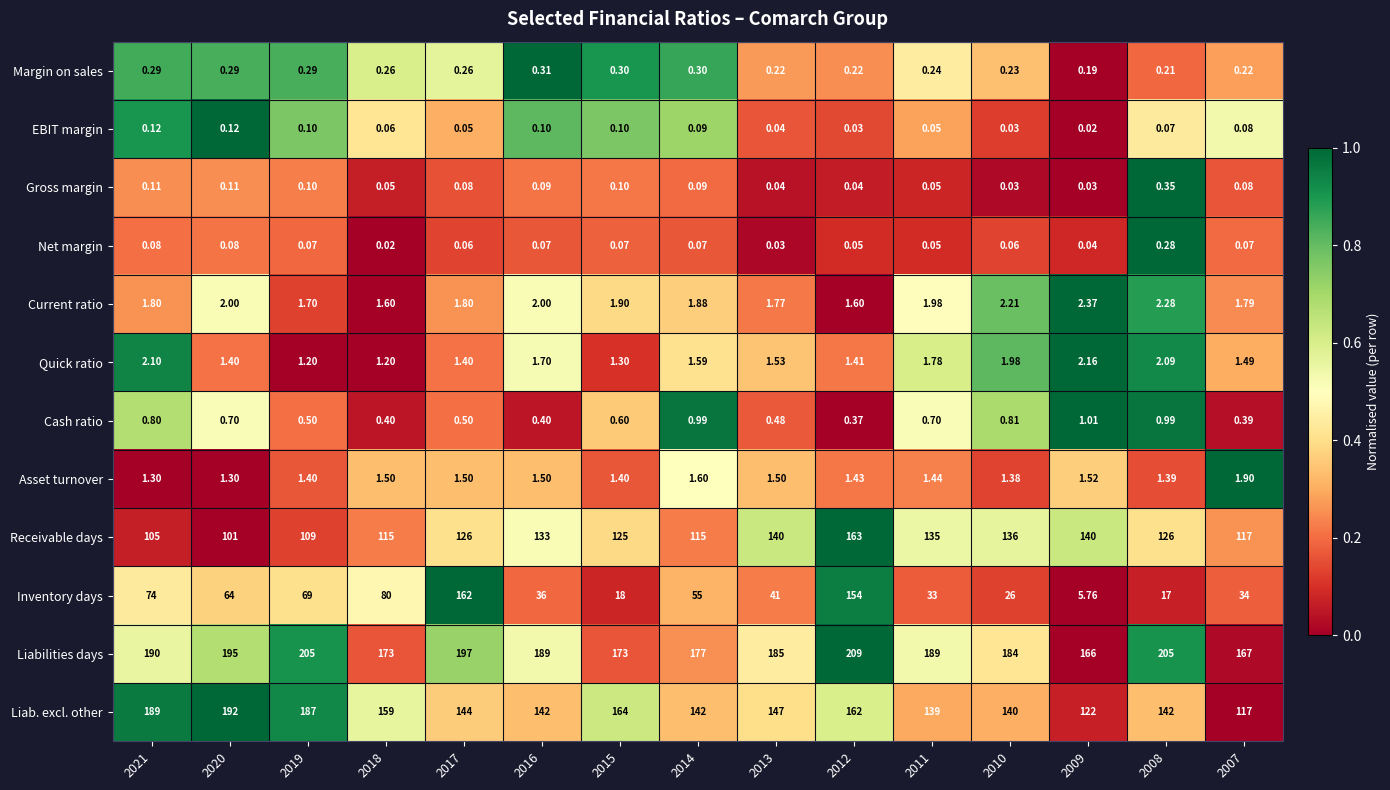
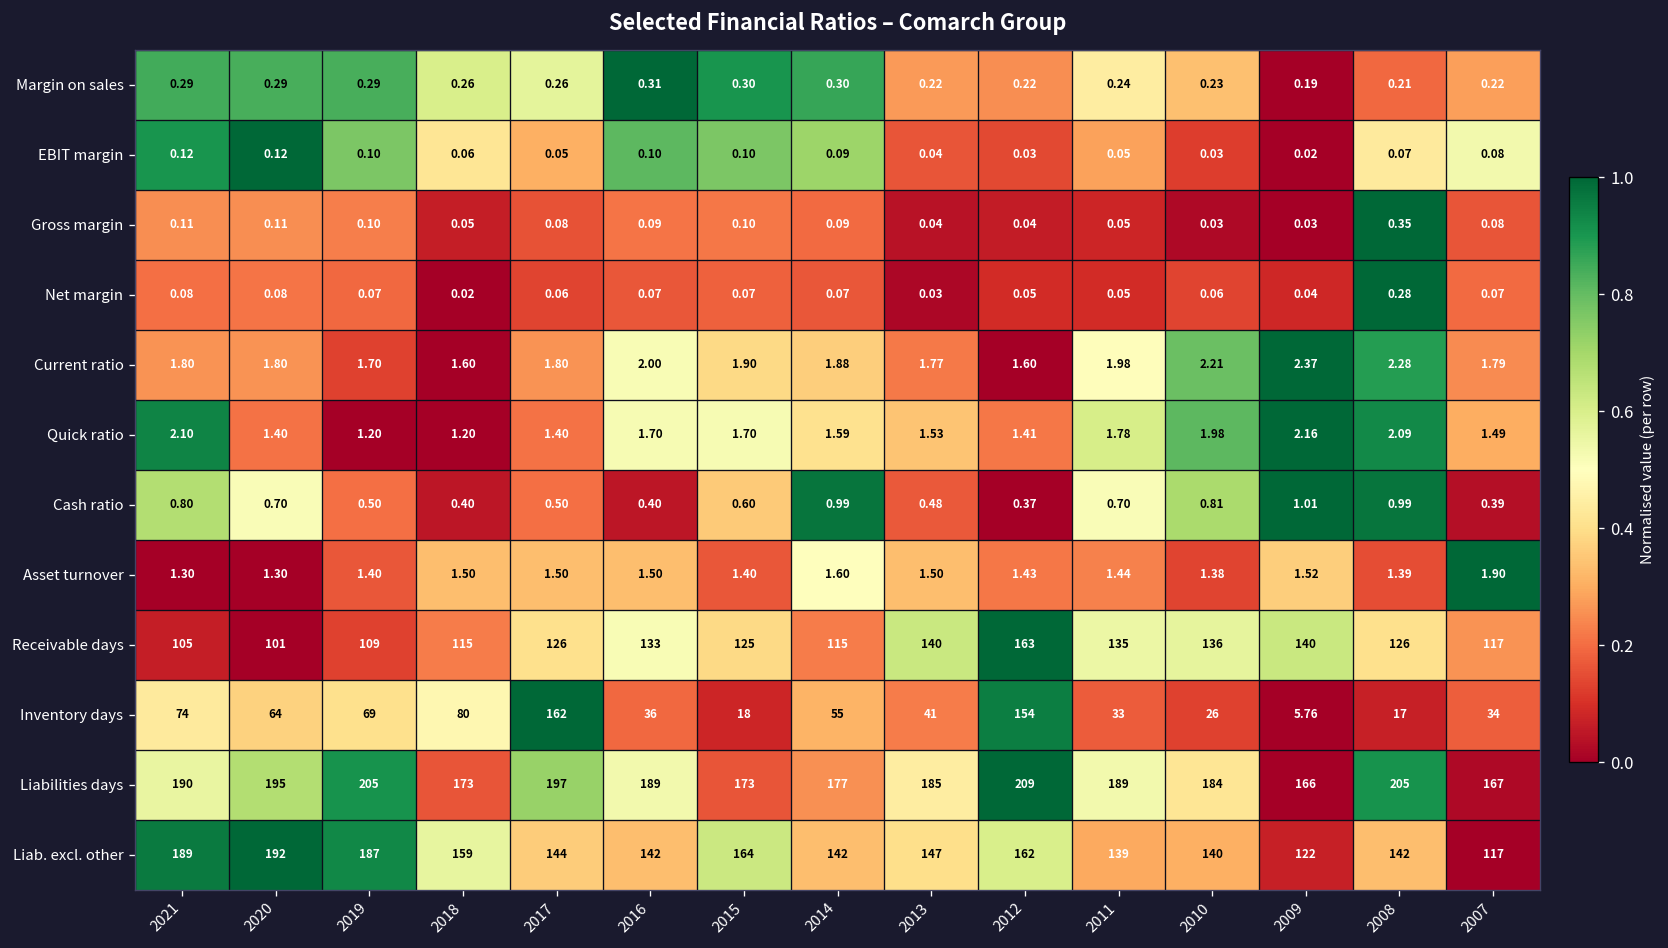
  {
    "Margin on sales": {
      "2021": 0.29,
      "2020": 0.29,
      "2019": 0.29,
      "2018": 0.26,
      "2017": 0.26,
      "2016": 0.31,
      "2015": 0.30,
      "2014": 0.30,
      "2013": 0.22,
      "2012": 0.22,
      "2011": 0.24,
      "2010": 0.23,
      "2009": 0.19,
      "2008": 0.21,
      "2007": 0.22
    },
    "EBIT margin": {
      "2021": 0.12,
      "2020": 0.12,
      "2019": 0.10,
      "2018": 0.06,
      "2017": 0.05,
      "2016": 0.10,
      "2015": 0.10,
      "2014": 0.09,
      "2013": 0.04,
      "2012": 0.03,
      "2011": 0.05,
      "2010": 0.03,
      "2009": 0.02,
      "2008": 0.07,
      "2007": 0.08
    },
    "Gross margin": {
      "2021": 0.11,
      "2020": 0.11,
      "2019": 0.10,
      "2018": 0.05,
      "2017": 0.08,
      "2016": 0.09,
      "2015": 0.10,
      "2014": 0.09,
      "2013": 0.04,
      "2012": 0.04,
      "2011": 0.05,
      "2010": 0.03,
      "2009": 0.03,
      "2008": 0.35,
      "2007": 0.08
    },
    "Net margin": {
      "2021": 0.08,
      "2020": 0.08,
      "2019": 0.07,
      "2018": 0.02,
      "2017": 0.06,
      "2016": 0.07,
      "2015": 0.07,
      "2014": 0.07,
      "2013": 0.03,
      "2012": 0.05,
      "2011": 0.05,
      "2010": 0.06,
      "2009": 0.04,
      "2008": 0.28,
      "2007": 0.07
    },
    "Current ratio": {
      "2021": 1.80,
-     "2020": 2.00,
+     "2020": 1.80,
      "2019": 1.70,
      "2018": 1.60,
      "2017": 1.80,
      "2016": 2.00,
      "2015": 1.90,
      "2014": 1.88,
      "2013": 1.77,
      "2012": 1.60,
      "2011": 1.98,
      "2010": 2.21,
      "2009": 2.37,
      "2008": 2.28,
      "2007": 1.79
    },
    "Quick ratio": {
      "2021": 2.10,
      "2020": 1.40,
      "2019": 1.20,
      "2018": 1.20,
      "2017": 1.40,
      "2016": 1.70,
-     "2015": 1.30,
+     "2015": 1.70,
      "2014": 1.59,
      "2013": 1.53,
      "2012": 1.41,
      "2011": 1.78,
      "2010": 1.98,
      "2009": 2.16,
      "2008": 2.09,
      "2007": 1.49
    },
    "Cash ratio": {
      "2021": 0.80,
      "2020": 0.70,
      "2019": 0.50,
      "2018": 0.40,
      "2017": 0.50,
      "2016": 0.40,
      "2015": 0.60,
      "2014": 0.99,
      "2013": 0.48,
      "2012": 0.37,
      "2011": 0.70,
      "2010": 0.81,
      "2009": 1.01,
      "2008": 0.99,
      "2007": 0.39
    },
    "Asset turnover": {
      "2021": 1.30,
      "2020": 1.30,
      "2019": 1.40,
      "2018": 1.50,
      "2017": 1.50,
      "2016": 1.50,
      "2015": 1.40,
      "2014": 1.60,
      "2013": 1.50,
      "2012": 1.43,
      "2011": 1.44,
      "2010": 1.38,
      "2009": 1.52,
      "2008": 1.39,
      "2007": 1.90
    },
    "Receivable days": {
      "2021": 105,
      "2020": 101,
      "2019": 109,
      "2018": 115,
      "2017": 126,
      "2016": 133,
      "2015": 125,
      "2014": 115,
      "2013": 140,
      "2012": 163,
      "2011": 135,
      "2010": 136,
      "2009": 140,
      "2008": 126,
      "2007": 117
    },
    "Inventory days": {
      "2021": 74,
      "2020": 64,
      "2019": 69,
      "2018": 80,
      "2017": 162,
      "2016": 36,
      "2015": 18,
      "2014": 55,
      "2013": 41,
      "2012": 154,
      "2011": 33,
      "2010": 26,
      "2009": 5.76,
      "2008": 17,
      "2007": 34
    },
    "Liabilities days": {
      "2021": 190,
      "2020": 195,
      "2019": 205,
      "2018": 173,
      "2017": 197,
      "2016": 189,
      "2015": 173,
      "2014": 177,
      "2013": 185,
      "2012": 209,
      "2011": 189,
      "2010": 184,
      "2009": 166,
      "2008": 205,
      "2007": 167
    },
    "Liab. excl. other": {
      "2021": 189,
      "2020": 192,
      "2019": 187,
      "2018": 159,
      "2017": 144,
      "2016": 142,
      "2015": 164,
      "2014": 142,
      "2013": 147,
      "2012": 162,
      "2011": 139,
      "2010": 140,
      "2009": 122,
      "2008": 142,
      "2007": 117
    }
  }
